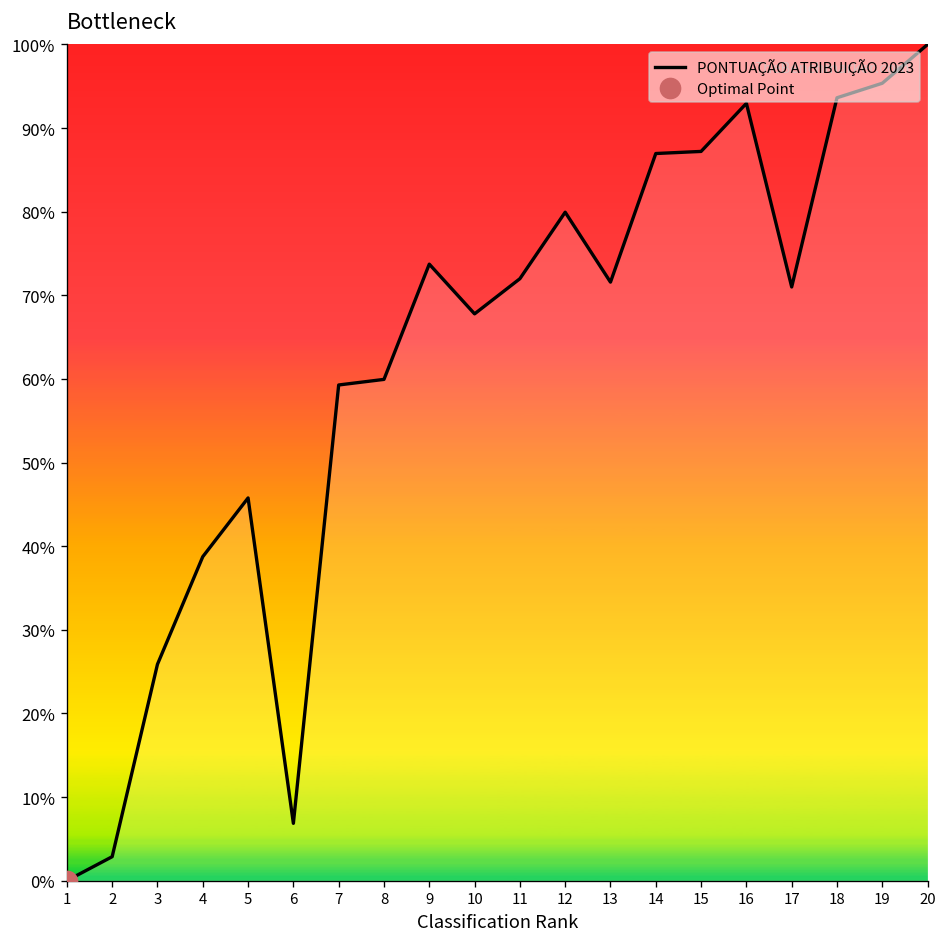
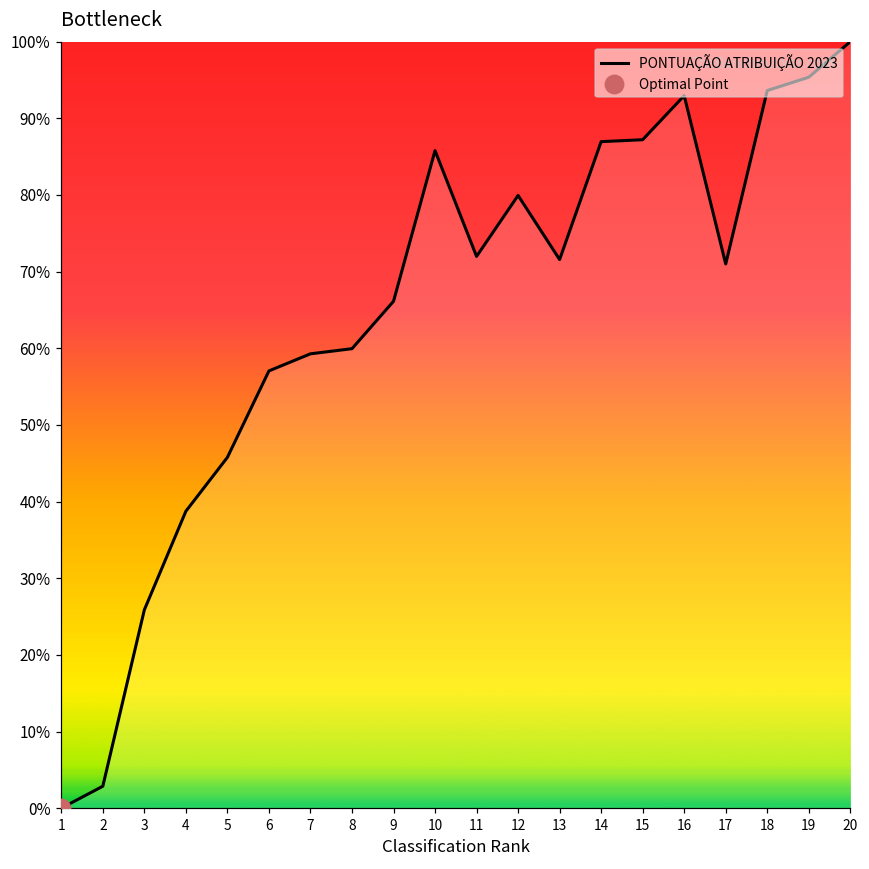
  {
    "PONTUAÇÃO ATRIBUIÇÃO 2023": {
      "2": "3%",
      "3": "26%",
      "4": "39%",
      "5": "46%",
-     "6": "7%",
+     "6": "57%",
      "7": "59%",
      "8": "60%",
-     "9": "74%",
-     "10": "68%",
+     "9": "66%",
+     "10": "86%",
      "11": "72%",
      "12": "80%",
      "13": "72%",
      "14": "87%",
      "15": "87%",
      "17": "71%",
      "20": "100%"
    }
  }
